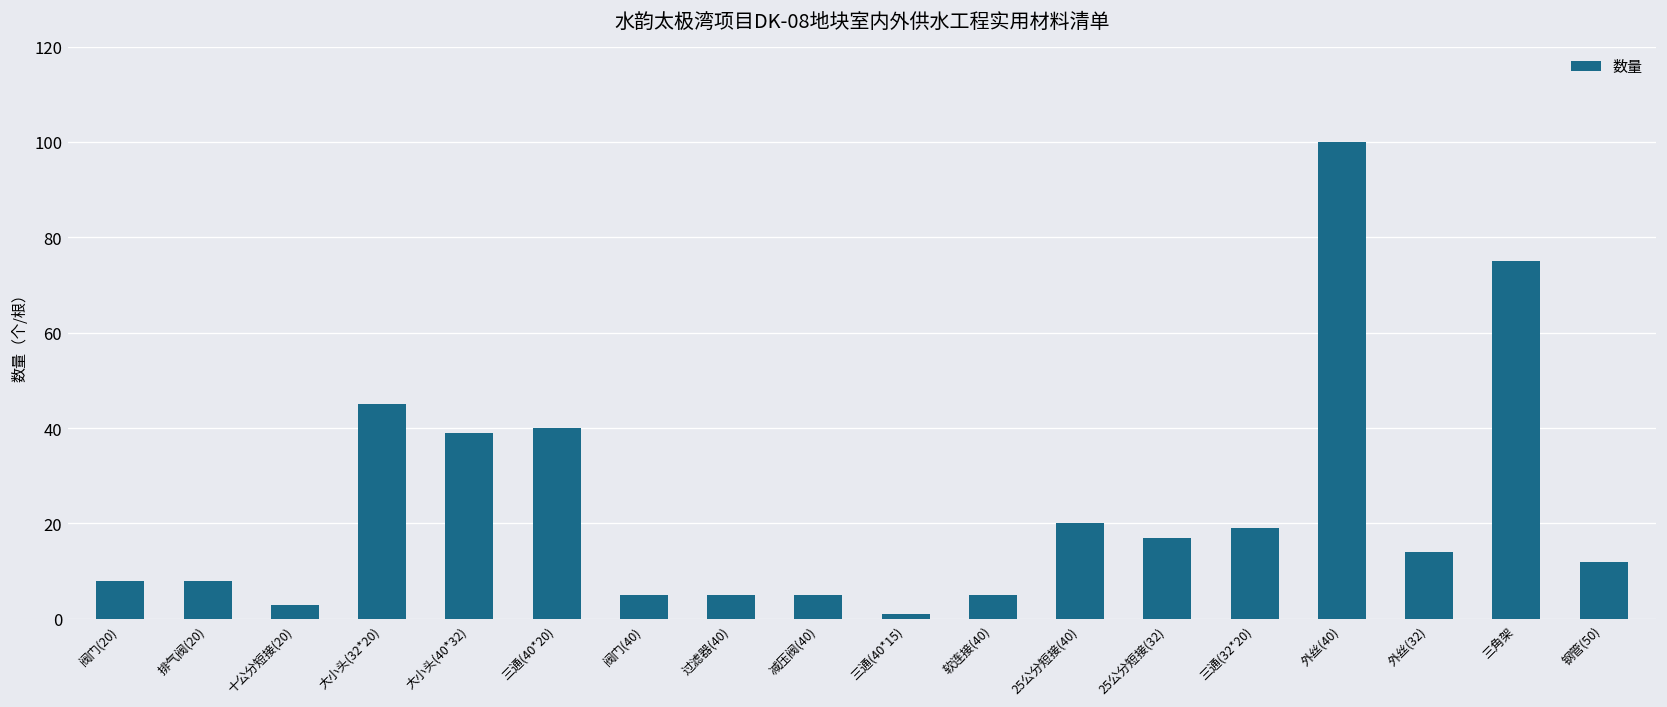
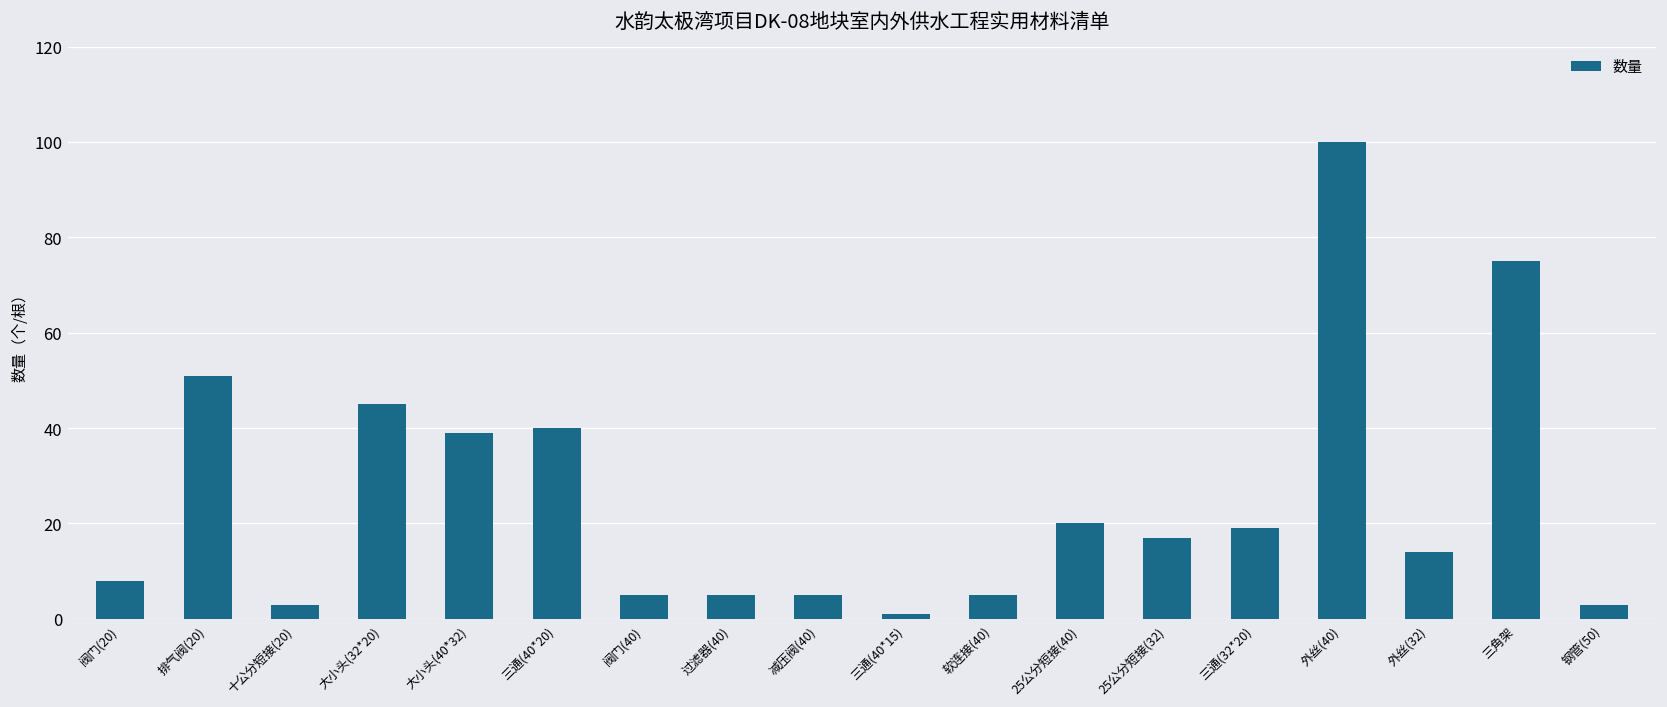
  {
    "阀门(20)": 8,
-   "排气阀(20)": 8,
+   "排气阀(20)": 51,
    "十公分短接(20)": 3,
    "大小头(32*20)": 45,
    "大小头(40*32)": 39,
    "三通(40*20)": 40,
    "阀门(40)": 5,
    "过滤器(40)": 5,
    "减压阀(40)": 5,
    "三通(40*15)": 1,
    "软连接(40)": 5,
    "25公分短接(40)": 20,
    "25公分短接(32)": 17,
    "三通(32*20)": 19,
    "外丝(40)": 100,
    "外丝(32)": 14,
    "三角架": 75,
-   "钢管(50)": 12
+   "钢管(50)": 3
  }
